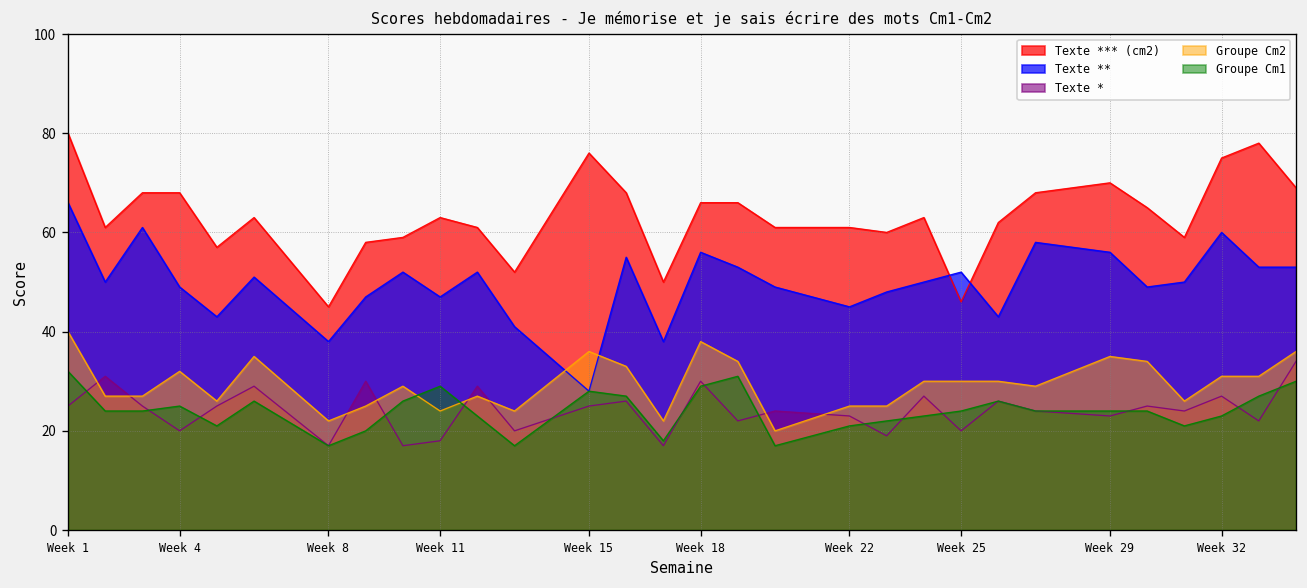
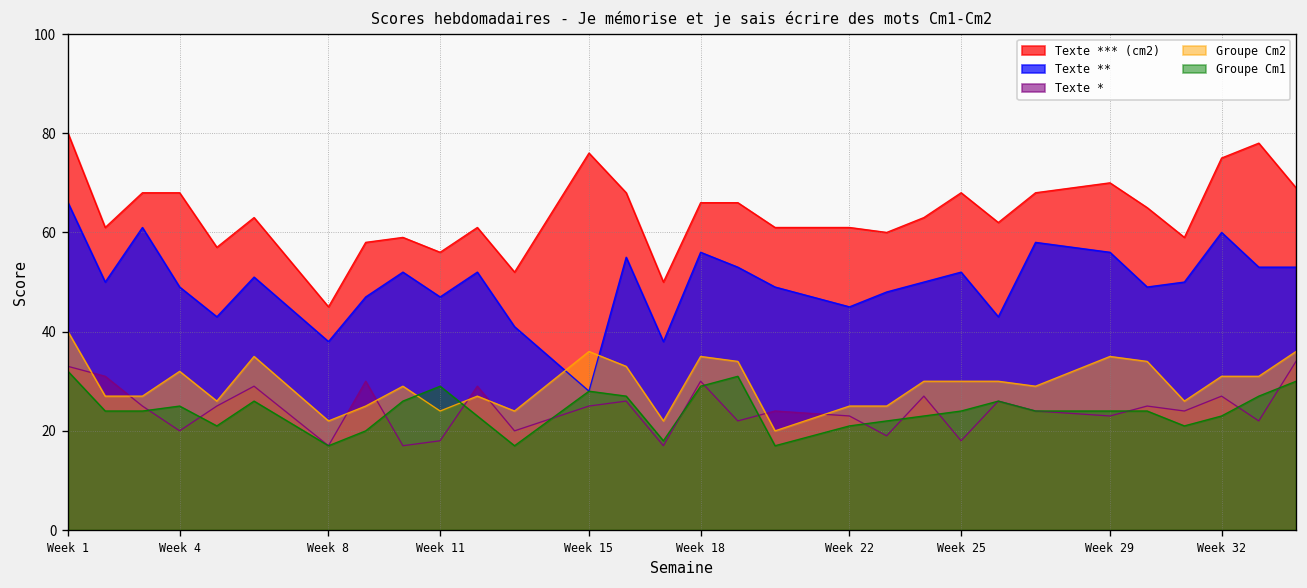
  {
    "Texte *** (cm2)": {
      "Week 1": 80,
      "Week 4": 68,
      "Week 8": 45,
-     "Week 11": 63,
+     "Week 11": 56,
      "Week 15": 76,
      "Week 18": 66,
      "Week 22": 61,
-     "Week 25": 46,
+     "Week 25": 68,
      "Week 29": 70,
      "Week 32": 75
    },
    "Texte **": {
      "Week 1": 66,
      "Week 4": 49,
      "Week 8": 38,
      "Week 11": 47,
      "Week 18": 56,
      "Week 22": 45,
      "Week 25": 52,
      "Week 29": 56,
      "Week 32": 60
    },
    "Texte *": {
-     "Week 1": 25,
+     "Week 1": 33,
      "Week 4": 20,
      "Week 11": 18,
      "Week 15": 25,
      "Week 18": 30,
      "Week 22": 23,
-     "Week 25": 20,
+     "Week 25": 18,
      "Week 29": 23,
      "Week 32": 27
    },
    "Groupe Cm2": {
      "Week 1": 40,
      "Week 4": 32,
      "Week 8": 22,
      "Week 11": 24,
      "Week 15": 36,
-     "Week 18": 38,
+     "Week 18": 35,
      "Week 22": 25,
      "Week 25": 30,
      "Week 29": 35,
      "Week 32": 31
    },
    "Groupe Cm1": {
      "Week 1": 32,
      "Week 4": 25,
      "Week 11": 29,
      "Week 18": 29,
      "Week 22": 21,
      "Week 25": 24,
      "Week 29": 24,
      "Week 32": 23
    }
  }
